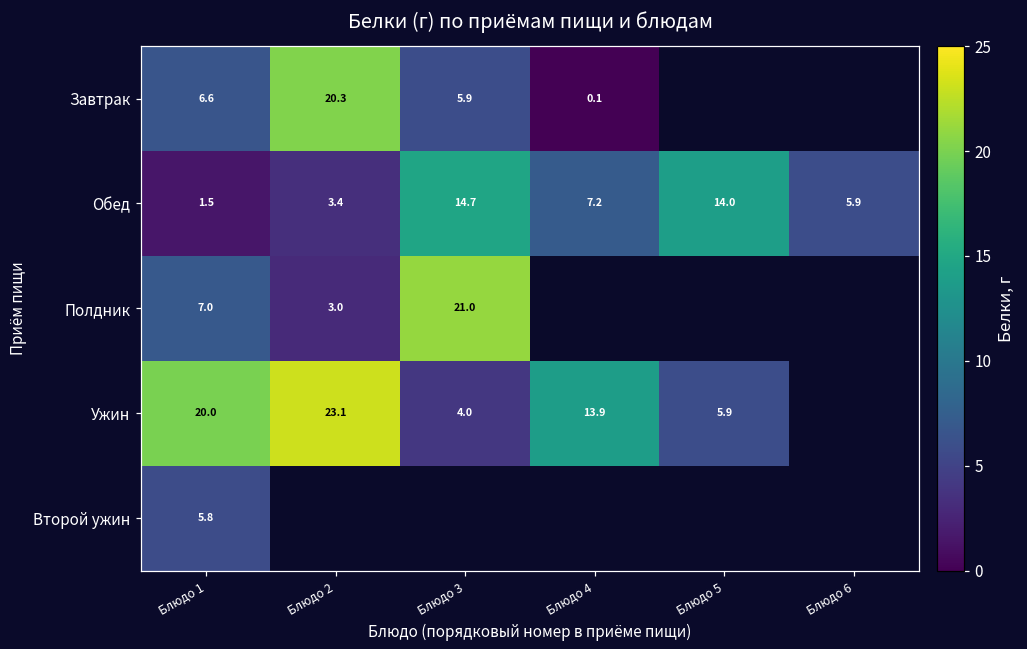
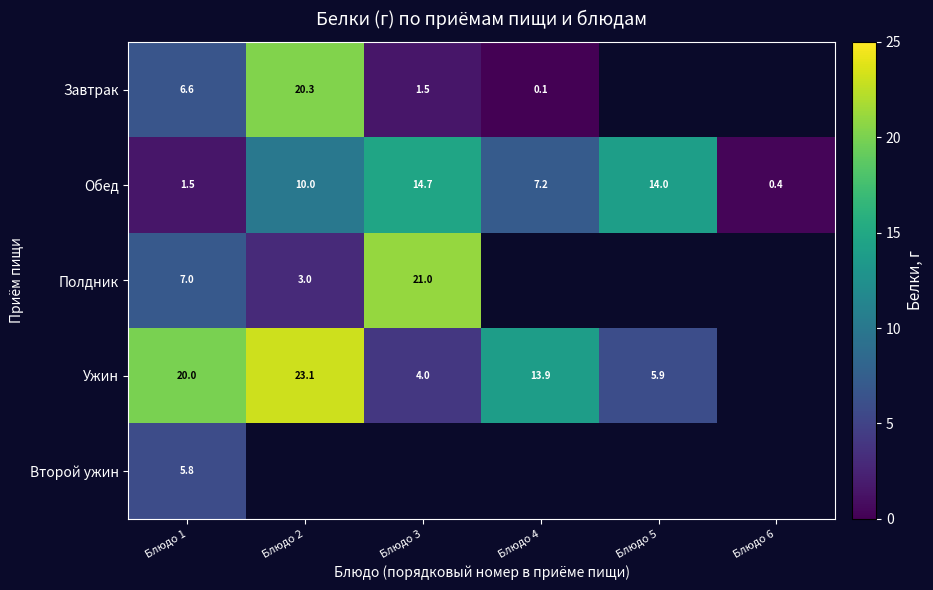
  {
    "Завтрак": {
      "Блюдо 1": 6.6,
      "Блюдо 2": 20.3,
-     "Блюдо 3": 5.9,
+     "Блюдо 3": 1.5,
      "Блюдо 4": 0.1
    },
    "Обед": {
      "Блюдо 1": 1.5,
-     "Блюдо 2": 3.4,
+     "Блюдо 2": 10.0,
      "Блюдо 3": 14.7,
      "Блюдо 4": 7.2,
      "Блюдо 5": 14.0,
-     "Блюдо 6": 5.9
+     "Блюдо 6": 0.4
    },
    "Полдник": {
      "Блюдо 1": 7.0,
      "Блюдо 2": 3.0,
      "Блюдо 3": 21.0
    },
    "Ужин": {
      "Блюдо 1": 20.0,
      "Блюдо 2": 23.1,
      "Блюдо 3": 4.0,
      "Блюдо 4": 13.9,
      "Блюдо 5": 5.9
    },
    "Второй ужин": {
      "Блюдо 1": 5.8
    }
  }
